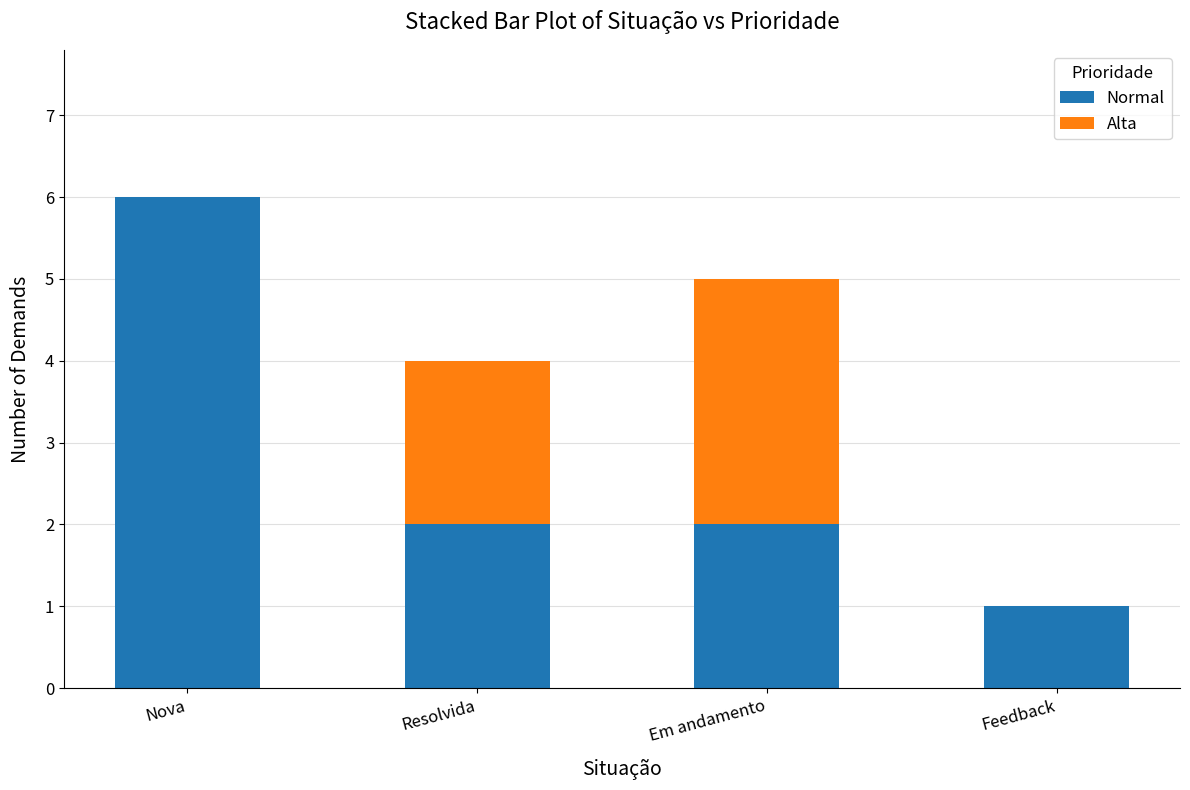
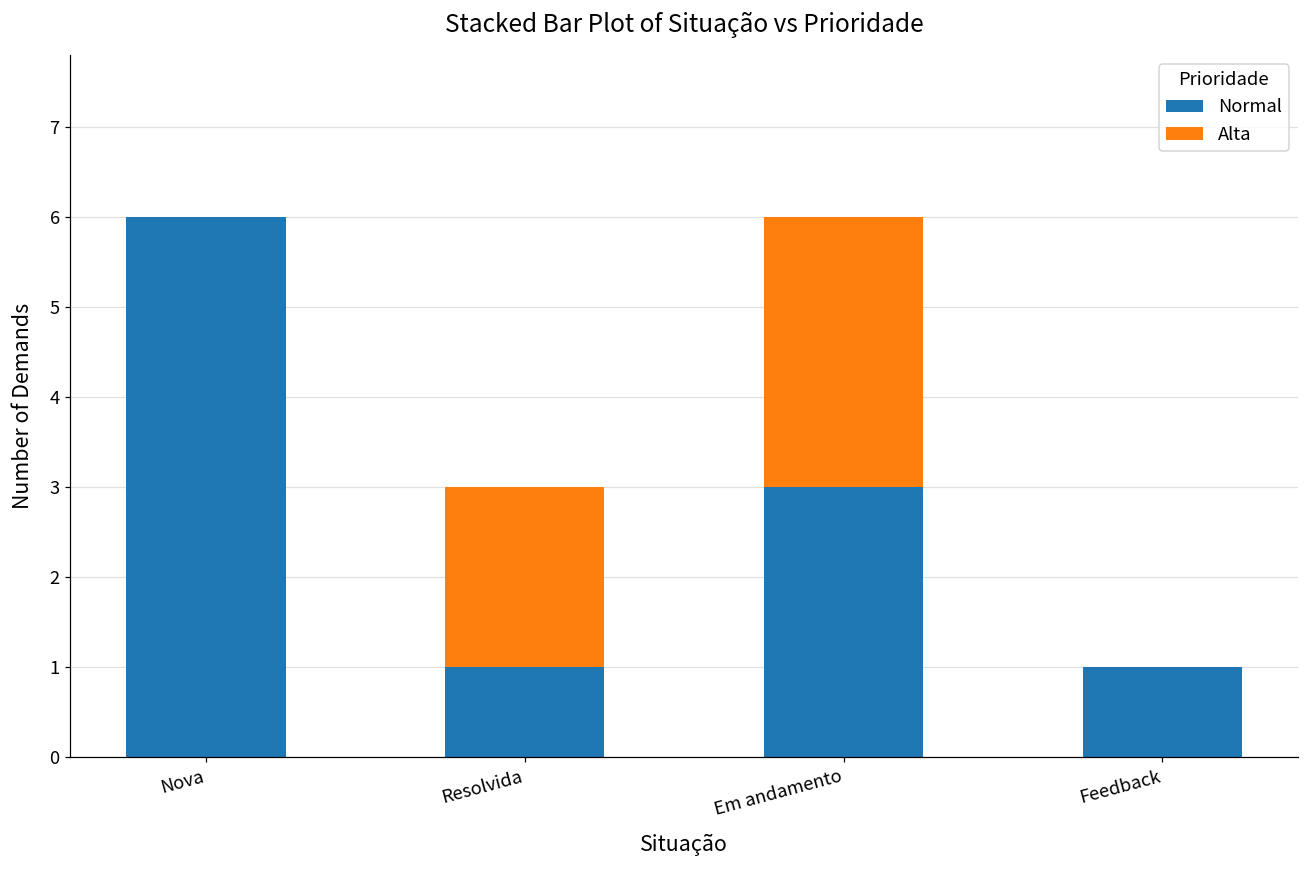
  {
    "Normal": {
      "Nova": 6,
-     "Resolvida": 2,
-     "Em andamento": 2,
+     "Resolvida": 1,
+     "Em andamento": 3,
      "Feedback": 1
    },
    "Alta": {
      "Nova": 0,
      "Resolvida": 2,
      "Em andamento": 3,
      "Feedback": 0
    }
  }
